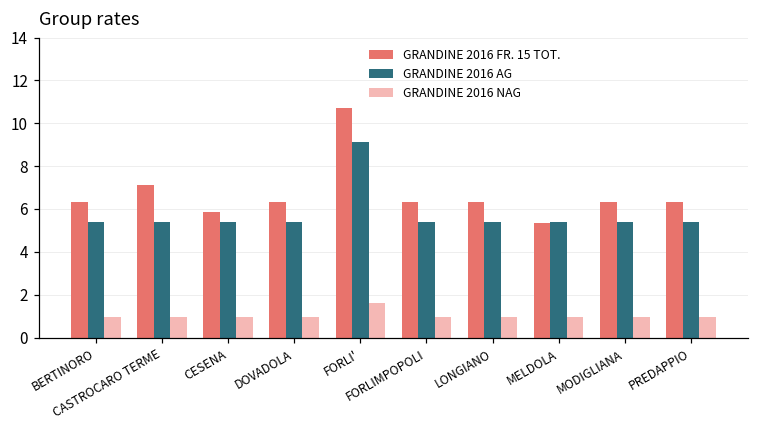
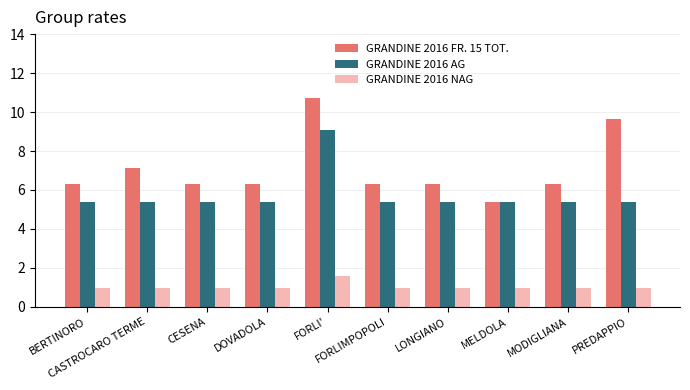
  {
    "GRANDINE 2016 FR. 15 TOT.": {
      "BERTINORO": 6.3,
      "CASTROCARO TERME": 7.1,
-     "CESENA": 5.9,
+     "CESENA": 6.3,
      "DOVADOLA": 6.3,
      "FORLI'": 10.7,
      "FORLIMPOPOLI": 6.3,
      "LONGIANO": 6.3,
      "MELDOLA": 5.4,
      "MODIGLIANA": 6.3,
-     "PREDAPPIO": 6.3
+     "PREDAPPIO": 9.6
    },
    "GRANDINE 2016 AG": {
      "BERTINORO": 5.4,
      "CASTROCARO TERME": 5.4,
      "CESENA": 5.4,
      "DOVADOLA": 5.4,
      "FORLI'": 9.1,
      "FORLIMPOPOLI": 5.4,
      "LONGIANO": 5.4,
      "MELDOLA": 5.4,
      "MODIGLIANA": 5.4,
      "PREDAPPIO": 5.4
    },
    "GRANDINE 2016 NAG": {
      "BERTINORO": 0.9,
      "CASTROCARO TERME": 0.9,
      "CESENA": 0.9,
      "DOVADOLA": 0.9,
      "FORLI'": 1.6,
      "FORLIMPOPOLI": 0.9,
      "LONGIANO": 0.9,
      "MELDOLA": 0.9,
      "MODIGLIANA": 0.9,
      "PREDAPPIO": 0.9
    }
  }
